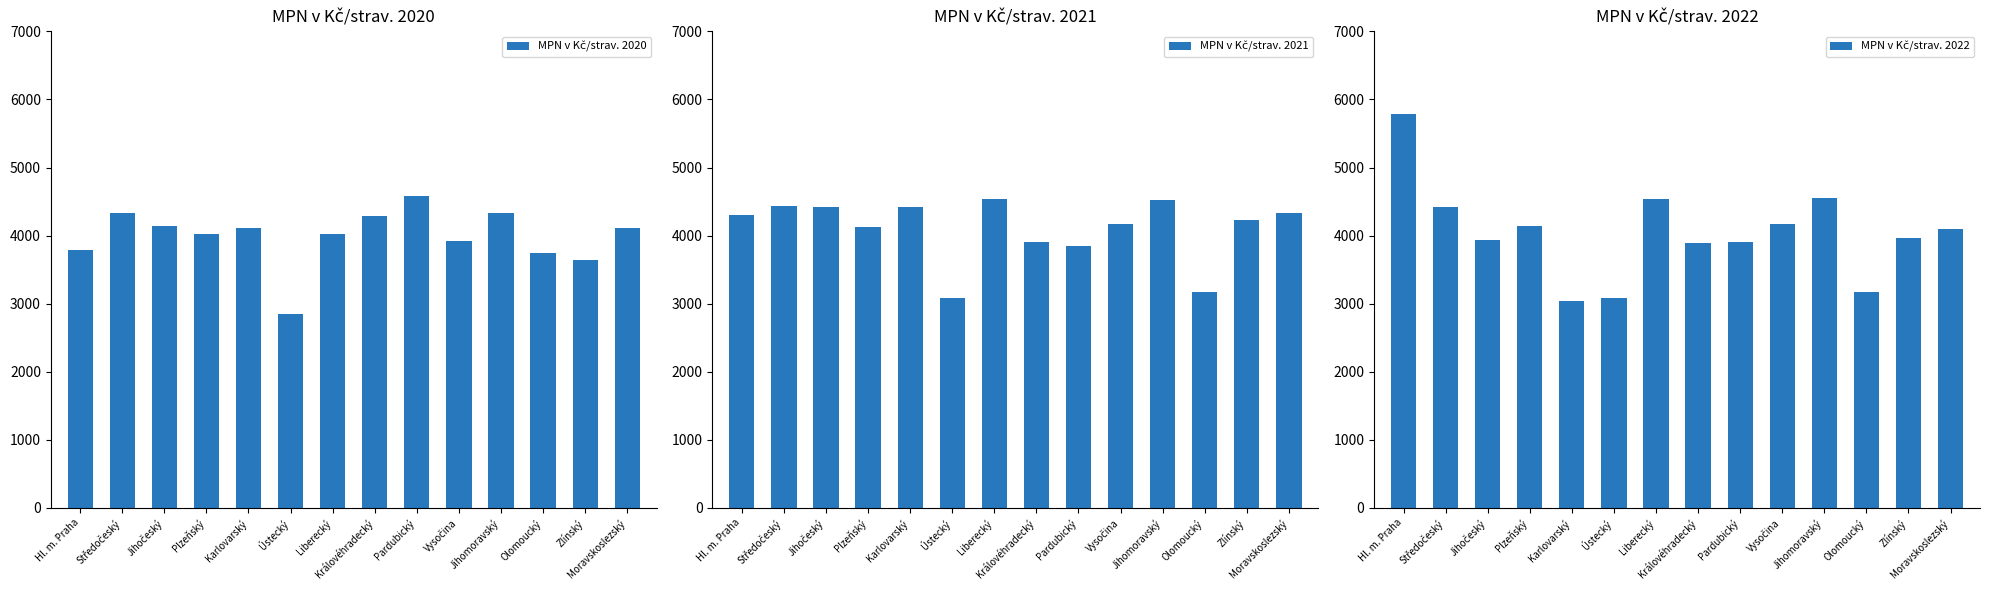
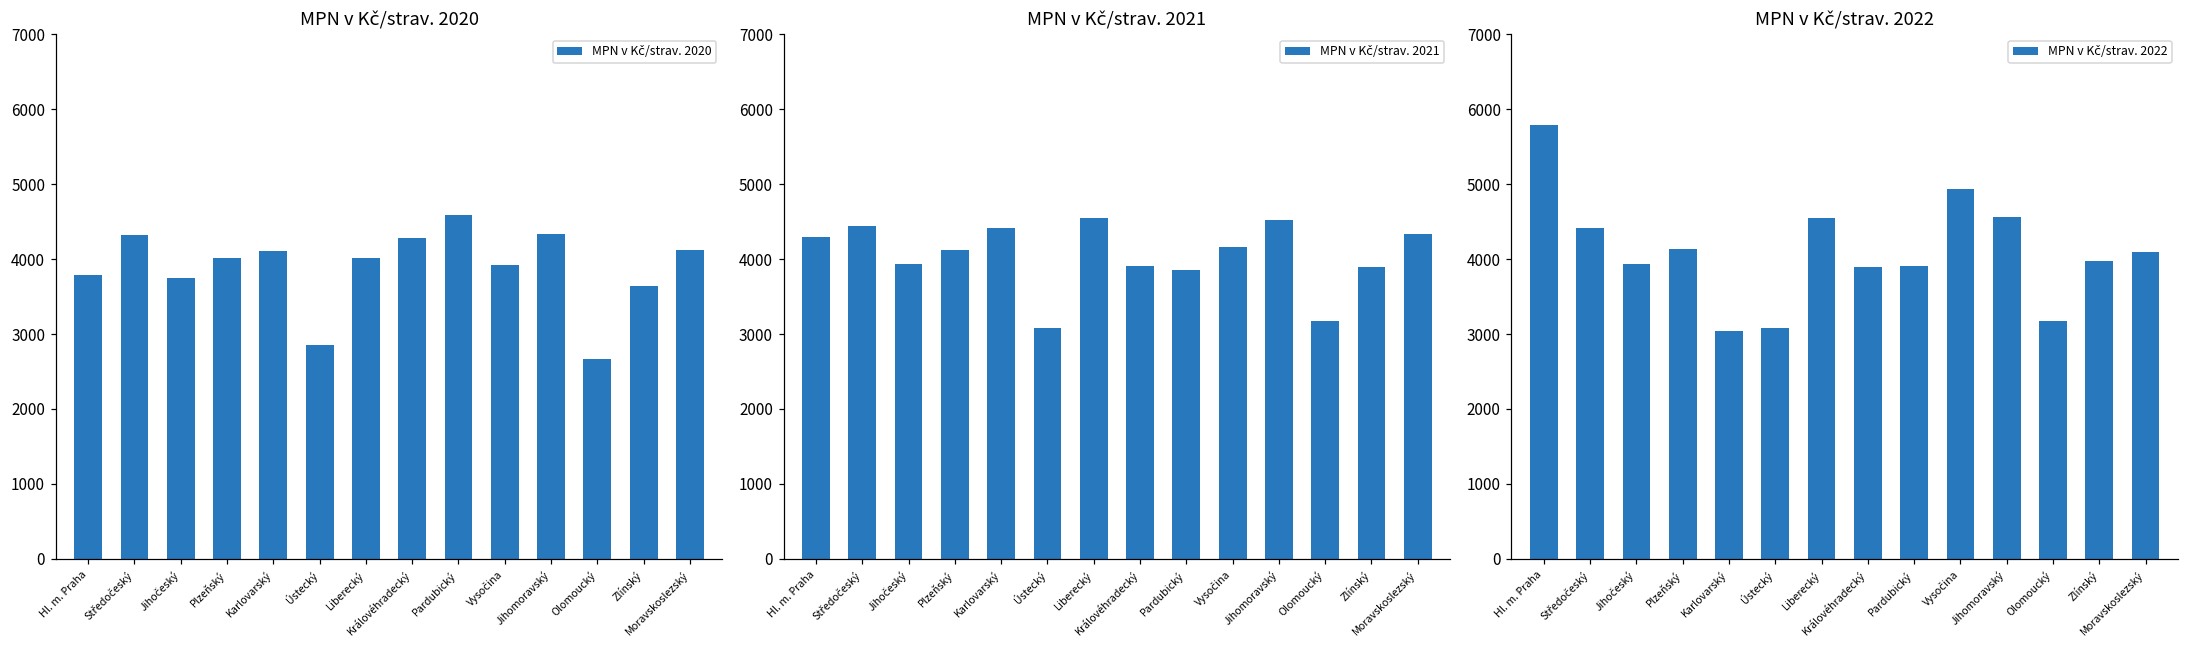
  {
    "MPN v Kč/strav. 2020": {
      "Hl. m. Praha": 3800,
      "Středočeský": 4300,
-     "Jihočeský": 4100,
+     "Jihočeský": 3800,
      "Plzeňský": 4000,
      "Karlovarský": 4100,
      "Ústecký": 2900,
      "Liberecký": 4000,
      "Královéhradecký": 4300,
      "Pardubický": 4600,
      "Vysočina": 3900,
      "Jihomoravský": 4300,
-     "Olomoucký": 3700,
+     "Olomoucký": 2700,
      "Zlínský": 3600,
      "Moravskoslezský": 4100
    },
    "MPN v Kč/strav. 2021": {
      "Hl. m. Praha": 4300,
      "Středočeský": 4400,
-     "Jihočeský": 4400,
+     "Jihočeský": 3900,
      "Plzeňský": 4100,
      "Karlovarský": 4400,
      "Ústecký": 3100,
      "Liberecký": 4500,
      "Královéhradecký": 3900,
      "Pardubický": 3900,
      "Vysočina": 4200,
      "Jihomoravský": 4500,
      "Olomoucký": 3200,
-     "Zlínský": 4200,
+     "Zlínský": 3900,
      "Moravskoslezský": 4300
    },
    "MPN v Kč/strav. 2022": {
      "Hl. m. Praha": 5800,
      "Středočeský": 4400,
      "Jihočeský": 3900,
      "Plzeňský": 4100,
      "Karlovarský": 3000,
      "Ústecký": 3100,
      "Liberecký": 4500,
      "Královéhradecký": 3900,
      "Pardubický": 3900,
-     "Vysočina": 4200,
+     "Vysočina": 4900,
      "Jihomoravský": 4600,
      "Olomoucký": 3200,
      "Zlínský": 4000,
      "Moravskoslezský": 4100
    }
  }
